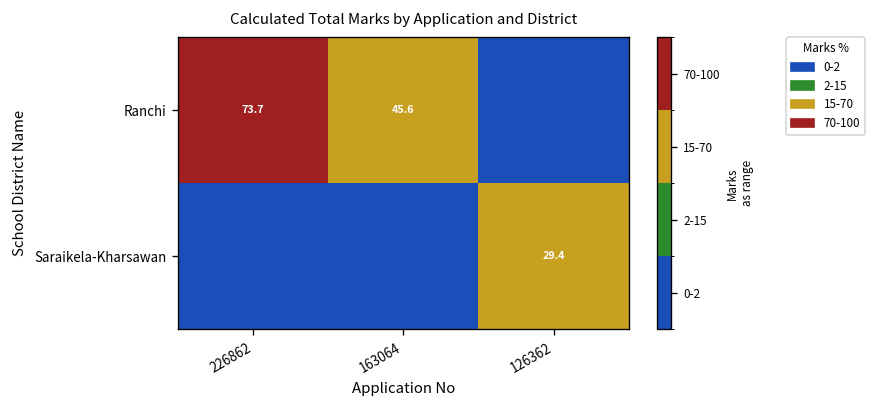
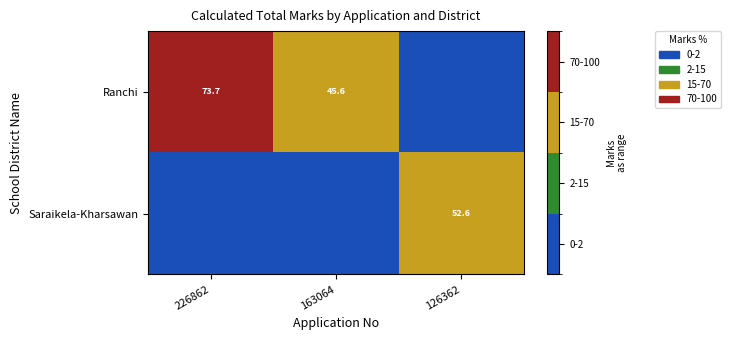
  {
    "Ranchi": {
      "226862": 73.7,
      "163064": 45.6
    },
    "Saraikela-Kharsawan": {
-     "126362": 29.4
+     "126362": 52.6
    }
  }
